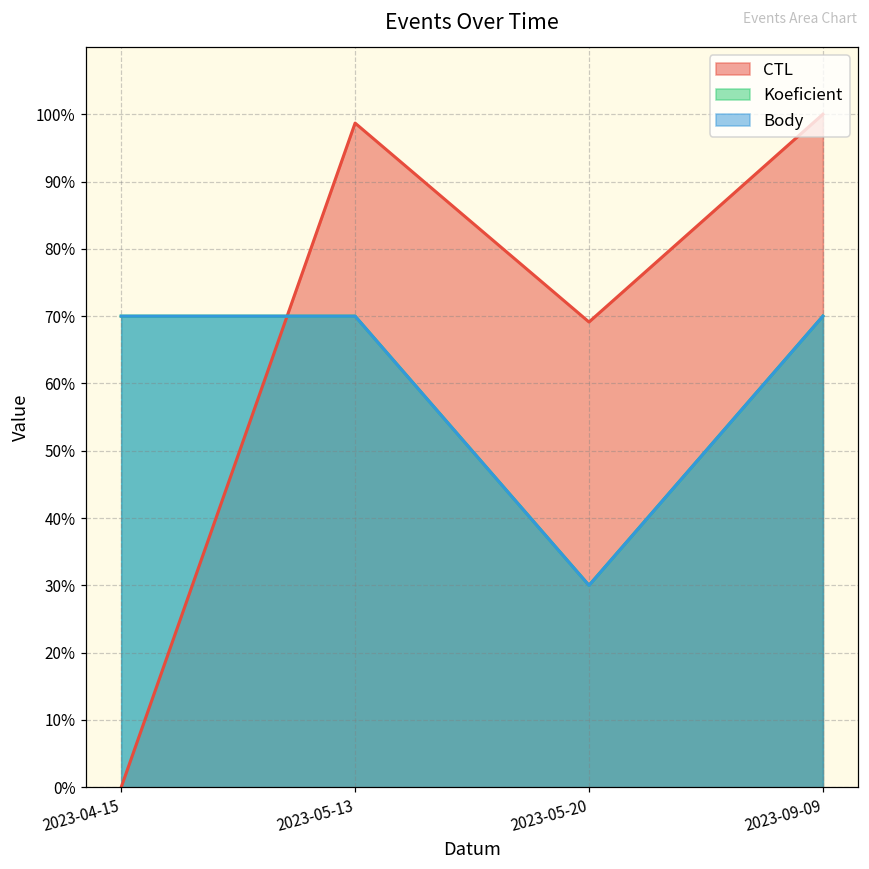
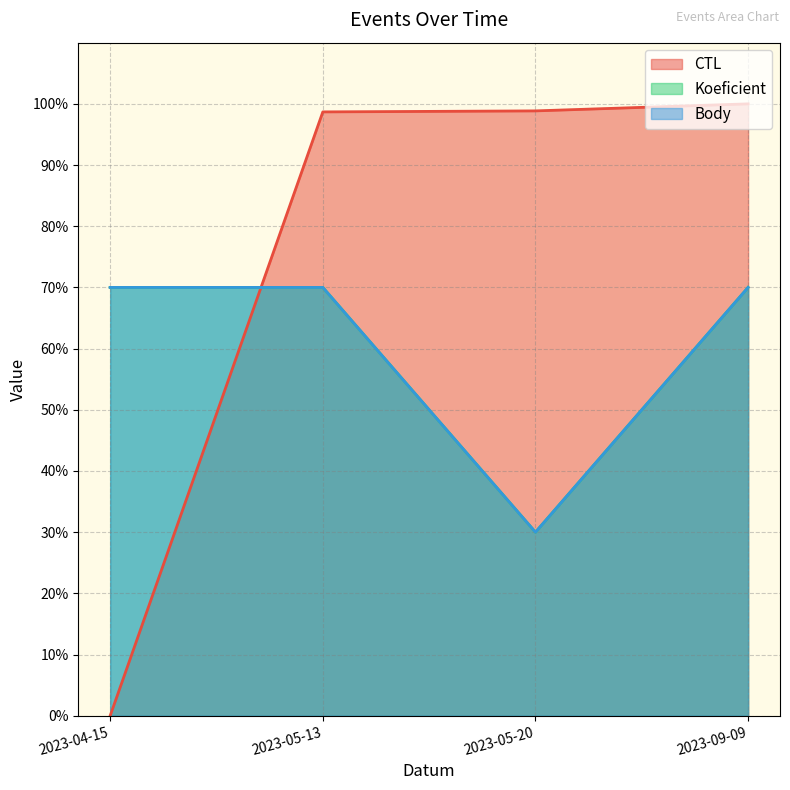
  {
    "CTL": {
      "2023-04-15": "0%",
      "2023-05-13": "99%",
-     "2023-05-20": "69%"
+     "2023-05-20": "99%"
    },
    "Body": {
      "2023-04-15": "70%",
      "2023-05-13": "70%",
      "2023-05-20": "30%",
      "2023-09-09": "70%"
    }
  }
